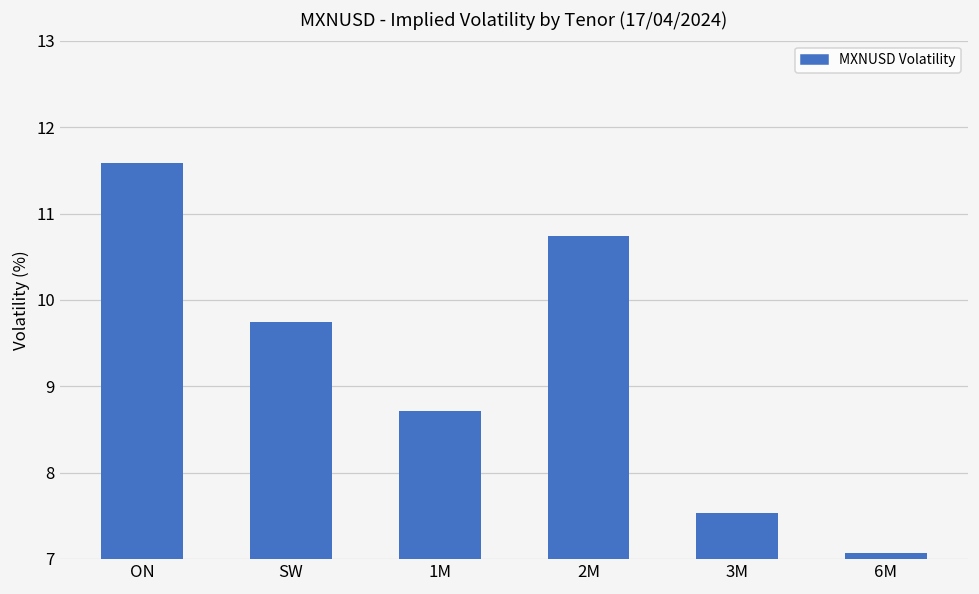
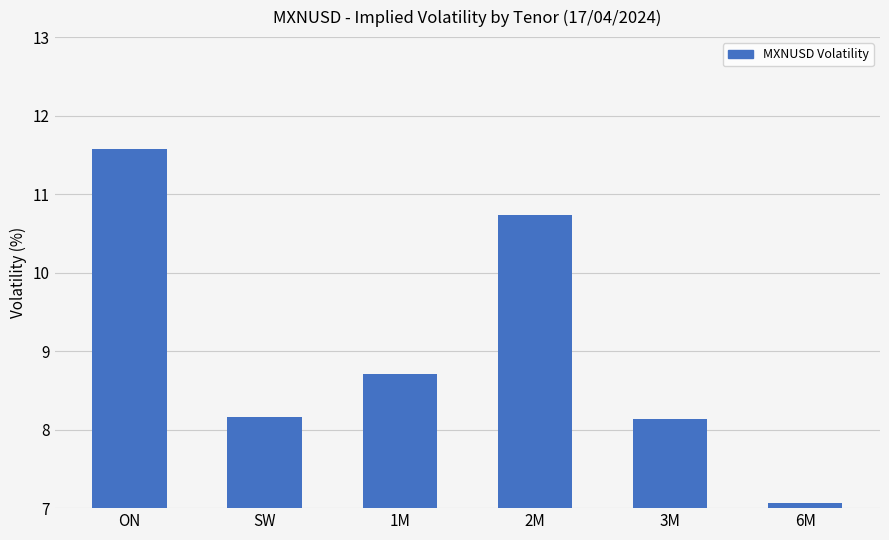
  {
    "ON": 11.6,
-   "SW": 9.7,
+   "SW": 8.2,
    "1M": 8.7,
    "2M": 10.7,
-   "3M": 7.5,
+   "3M": 8.1,
    "6M": 7.1
  }
